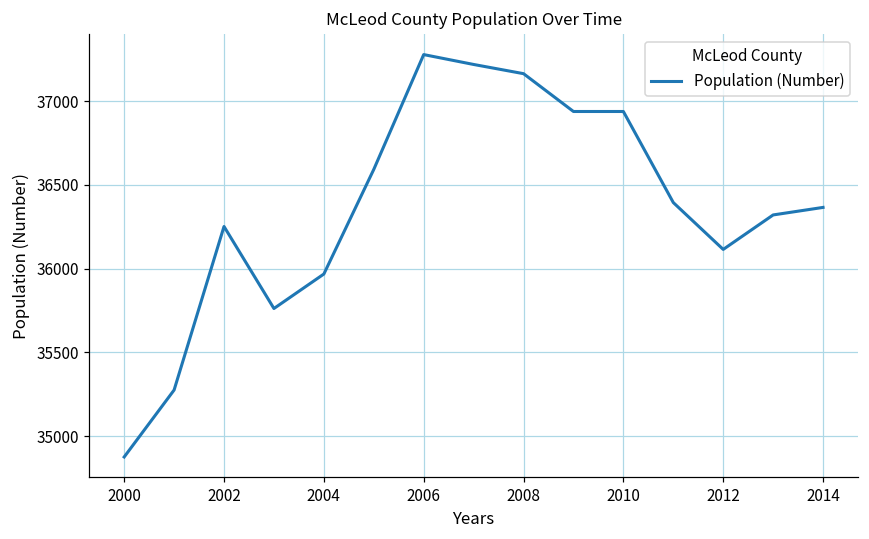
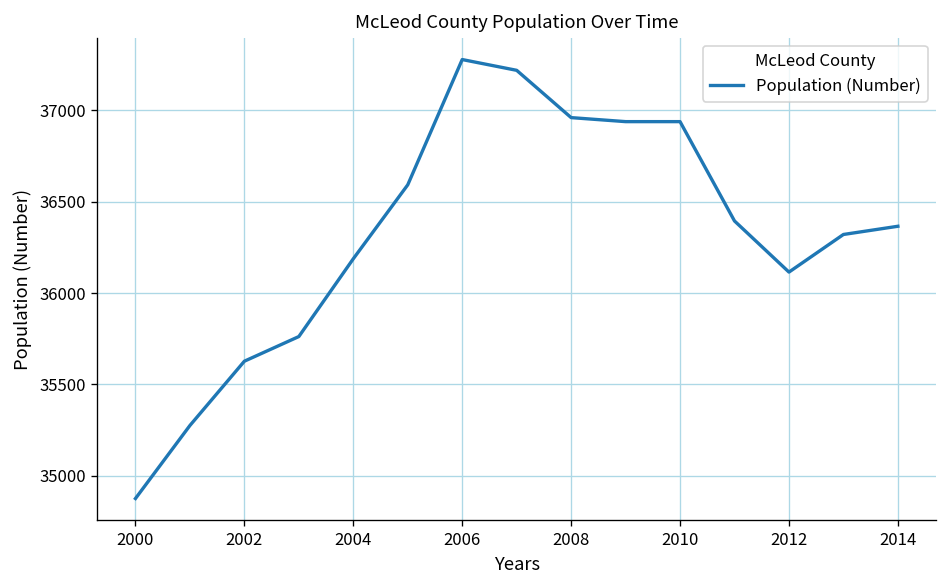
  {
    "2000": 34880,
-   "2002": 36250,
-   "2004": 35970,
+   "2002": 35630,
+   "2004": 36190,
    "2006": 37280,
-   "2008": 37170,
+   "2008": 36960,
    "2010": 36940,
    "2012": 36120,
    "2014": 36370
  }
